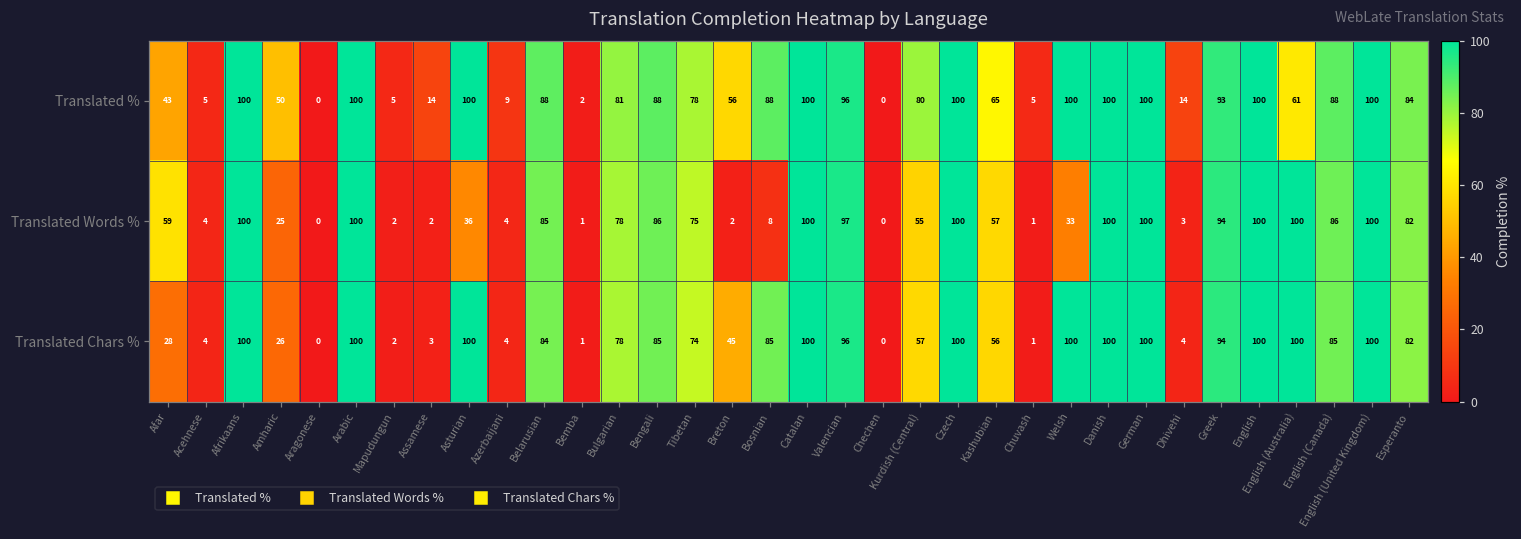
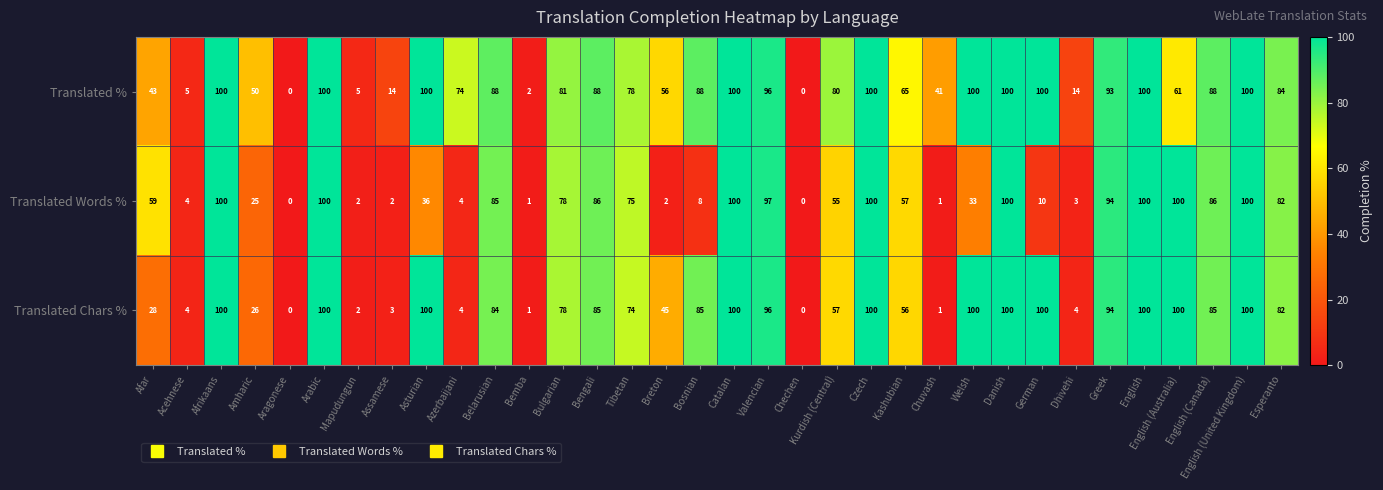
  {
    "Translated %": {
      "Afar": 43,
      "Acehnese": 5,
      "Afrikaans": 100,
      "Amharic": 50,
      "Aragonese": 0,
      "Arabic": 100,
      "Mapudungun": 5,
      "Assamese": 14,
      "Asturian": 100,
-     "Azerbaijani": 9,
+     "Azerbaijani": 74,
      "Belarusian": 88,
      "Bemba": 2,
      "Bulgarian": 81,
      "Bengali": 88,
      "Tibetan": 78,
      "Breton": 56,
      "Bosnian": 88,
      "Catalan": 100,
      "Valencian": 96,
      "Chechen": 0,
      "Kurdish (Central)": 80,
      "Czech": 100,
      "Kashubian": 65,
-     "Chuvash": 5,
+     "Chuvash": 41,
      "Welsh": 100,
      "Danish": 100,
      "German": 100,
      "Dhivehi": 14,
      "Greek": 93,
      "English": 100,
      "English (Australia)": 61,
      "English (Canada)": 88,
      "English (United Kingdom)": 100,
      "Esperanto": 84
    },
    "Translated Words %": {
      "Afar": 59,
      "Acehnese": 4,
      "Afrikaans": 100,
      "Amharic": 25,
      "Aragonese": 0,
      "Arabic": 100,
      "Mapudungun": 2,
      "Assamese": 2,
      "Asturian": 36,
      "Azerbaijani": 4,
      "Belarusian": 85,
      "Bemba": 1,
      "Bulgarian": 78,
      "Bengali": 86,
      "Tibetan": 75,
      "Breton": 2,
      "Bosnian": 8,
      "Catalan": 100,
      "Valencian": 97,
      "Chechen": 0,
      "Kurdish (Central)": 55,
      "Czech": 100,
      "Kashubian": 57,
      "Chuvash": 1,
      "Welsh": 33,
      "Danish": 100,
-     "German": 100,
+     "German": 10,
      "Dhivehi": 3,
      "Greek": 94,
      "English": 100,
      "English (Australia)": 100,
      "English (Canada)": 86,
      "English (United Kingdom)": 100,
      "Esperanto": 82
    },
    "Translated Chars %": {
      "Afar": 28,
      "Acehnese": 4,
      "Afrikaans": 100,
      "Amharic": 26,
      "Aragonese": 0,
      "Arabic": 100,
      "Mapudungun": 2,
      "Assamese": 3,
      "Asturian": 100,
      "Azerbaijani": 4,
      "Belarusian": 84,
      "Bemba": 1,
      "Bulgarian": 78,
      "Bengali": 85,
      "Tibetan": 74,
      "Breton": 45,
      "Bosnian": 85,
      "Catalan": 100,
      "Valencian": 96,
      "Chechen": 0,
      "Kurdish (Central)": 57,
      "Czech": 100,
      "Kashubian": 56,
      "Chuvash": 1,
      "Welsh": 100,
      "Danish": 100,
      "German": 100,
      "Dhivehi": 4,
      "Greek": 94,
      "English": 100,
      "English (Australia)": 100,
      "English (Canada)": 85,
      "English (United Kingdom)": 100,
      "Esperanto": 82
    }
  }
